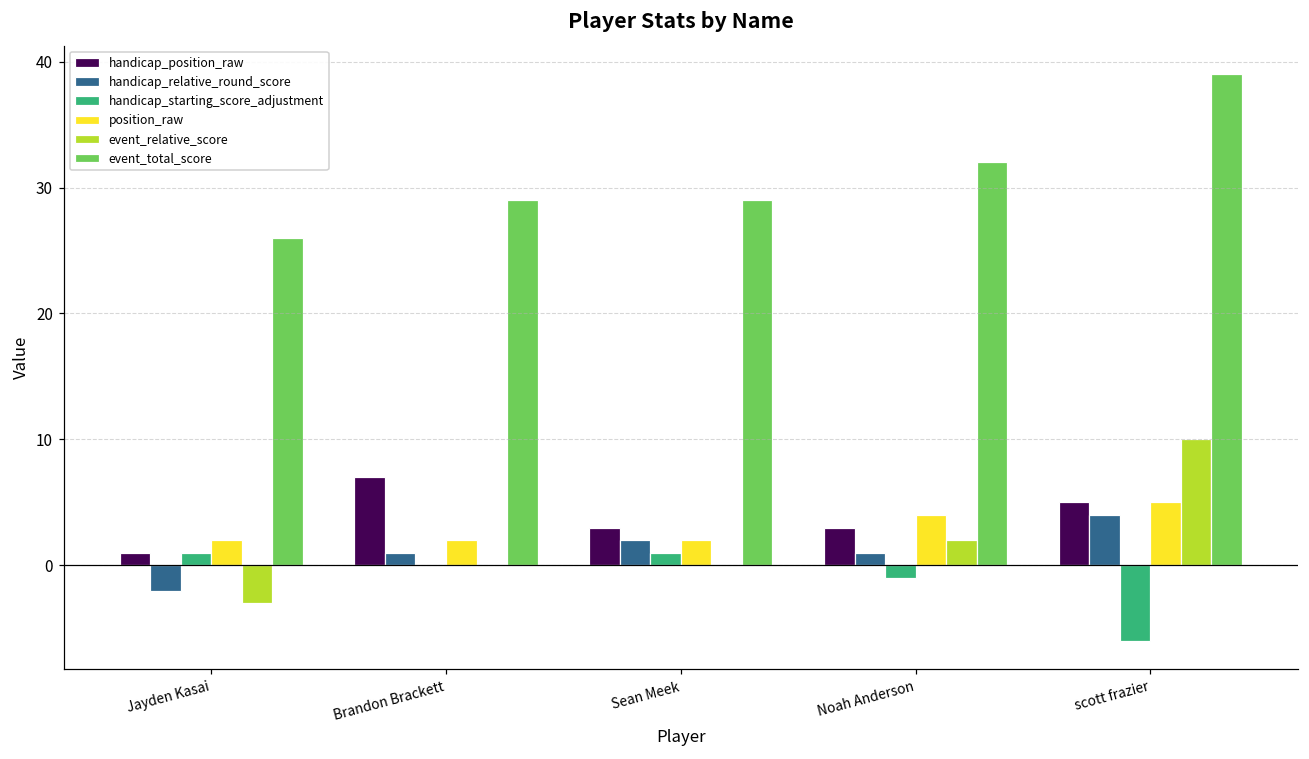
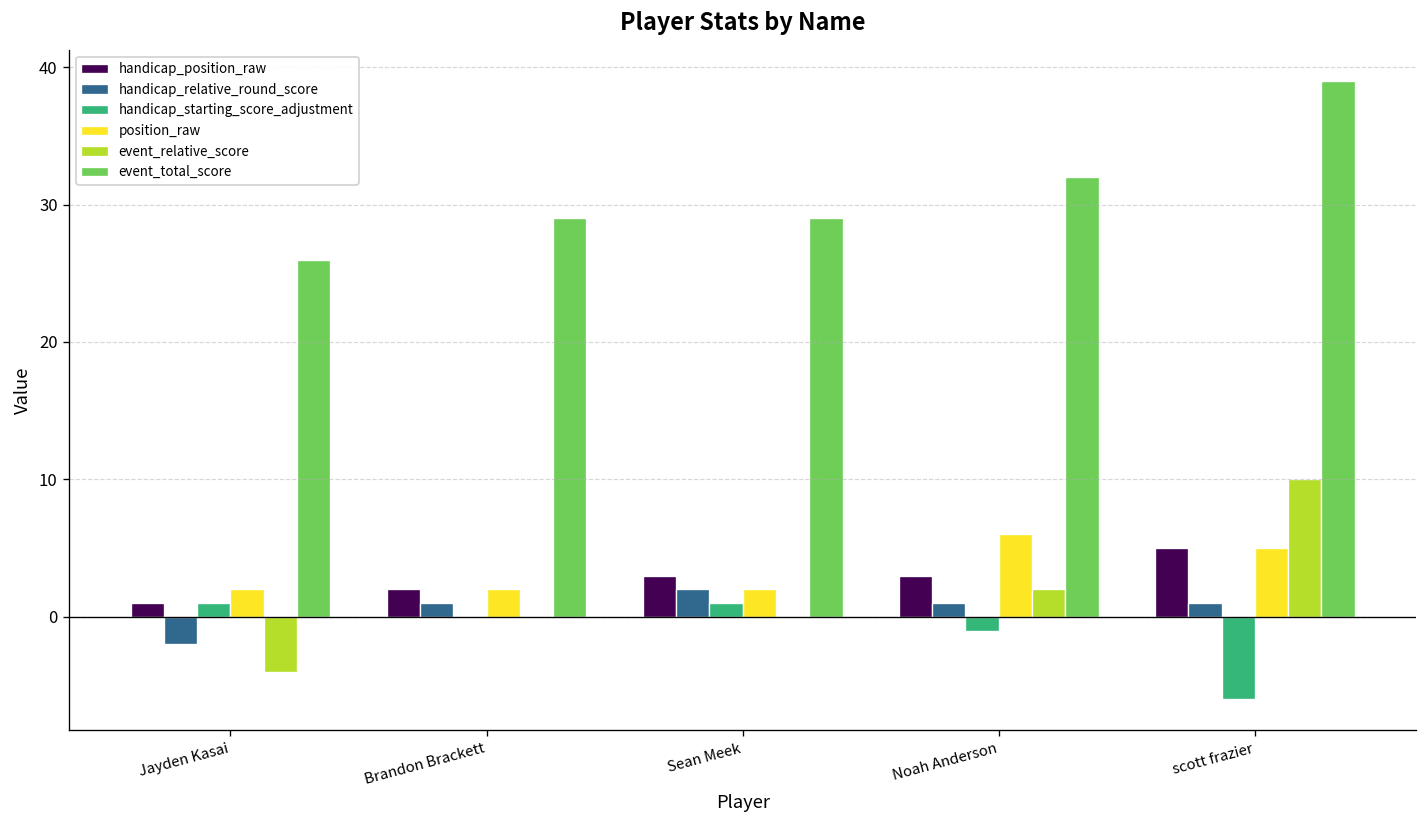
  {
    "handicap_position_raw": {
      "Jayden Kasai": 1,
-     "Brandon Brackett": 7,
+     "Brandon Brackett": 2,
      "Sean Meek": 3,
      "Noah Anderson": 3,
      "scott frazier": 5
    },
    "handicap_relative_round_score": {
      "Jayden Kasai": -2,
      "Brandon Brackett": 1,
      "Sean Meek": 2,
      "Noah Anderson": 1,
-     "scott frazier": 4
+     "scott frazier": 1
    },
    "handicap_starting_score_adjustment": {
      "Jayden Kasai": 1,
      "Brandon Brackett": 0,
      "Sean Meek": 1,
      "Noah Anderson": -1,
      "scott frazier": -6
    },
    "position_raw": {
      "Jayden Kasai": 2,
      "Brandon Brackett": 2,
      "Sean Meek": 2,
-     "Noah Anderson": 4,
+     "Noah Anderson": 6,
      "scott frazier": 5
    },
    "event_relative_score": {
-     "Jayden Kasai": -3,
+     "Jayden Kasai": -4,
      "Brandon Brackett": 0,
      "Sean Meek": 0,
      "Noah Anderson": 2,
      "scott frazier": 10
    },
    "event_total_score": {
      "Jayden Kasai": 26,
      "Brandon Brackett": 29,
      "Sean Meek": 29,
      "Noah Anderson": 32,
      "scott frazier": 39
    }
  }
